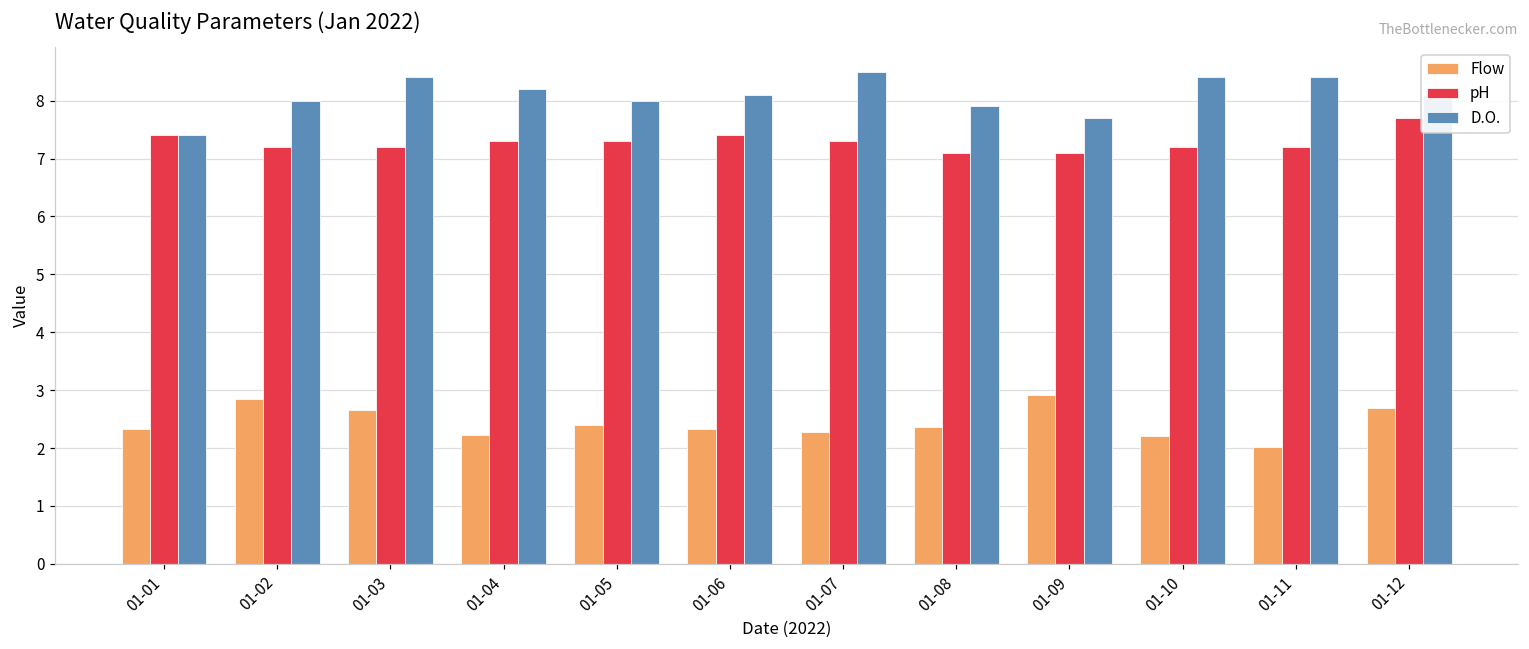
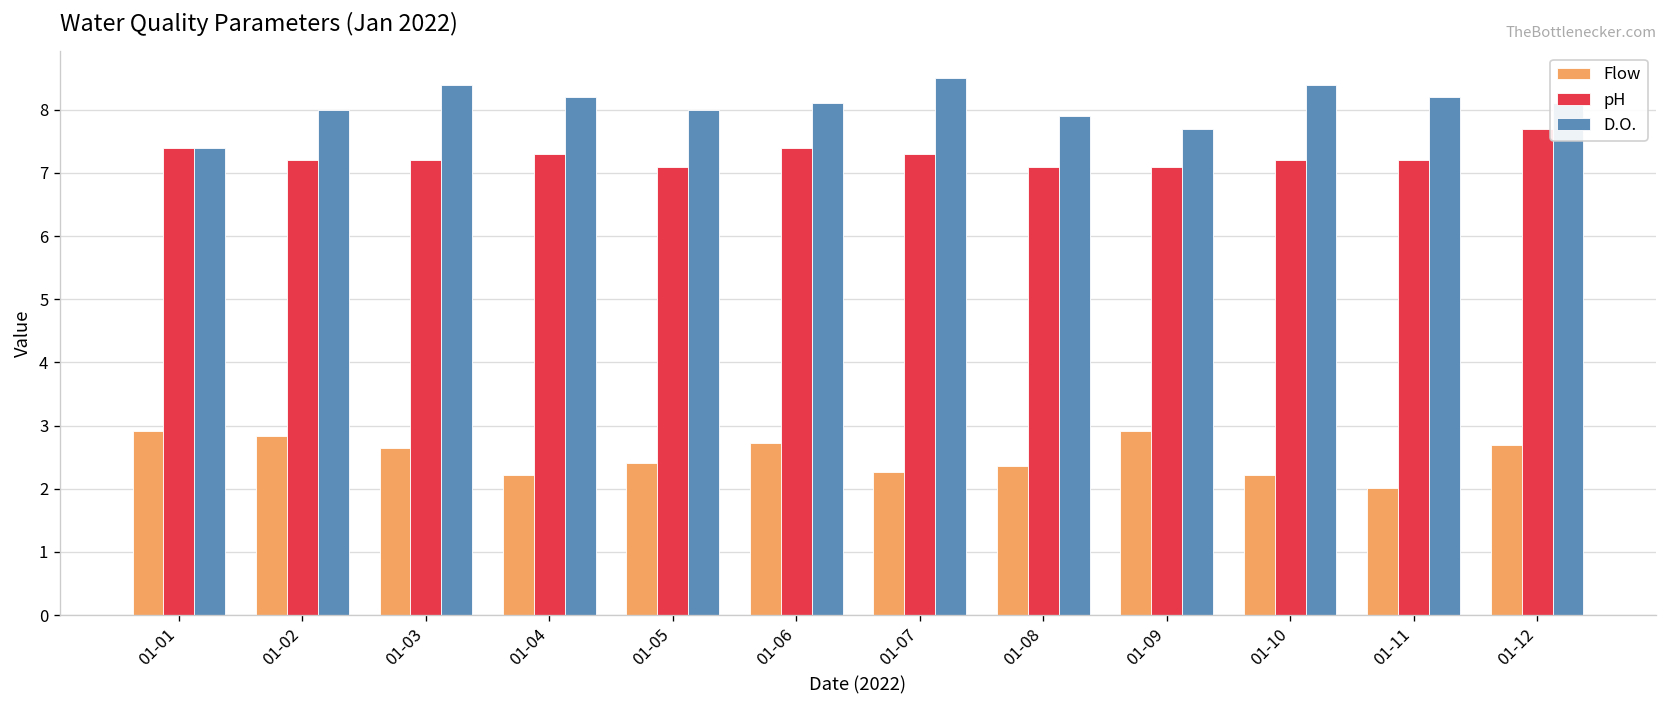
  {
    "Flow": {
-     "01-01": 2.3,
+     "01-01": 2.9,
      "01-02": 2.8,
      "01-03": 2.7,
      "01-04": 2.2,
      "01-05": 2.4,
-     "01-06": 2.3,
+     "01-06": 2.7,
      "01-07": 2.3,
      "01-08": 2.4,
      "01-09": 2.9,
      "01-10": 2.2,
      "01-11": 2.0,
      "01-12": 2.7
    },
    "pH": {
      "01-01": 7.4,
      "01-02": 7.2,
      "01-03": 7.2,
      "01-04": 7.3,
-     "01-05": 7.3,
+     "01-05": 7.1,
      "01-06": 7.4,
      "01-07": 7.3,
      "01-08": 7.1,
      "01-09": 7.1,
      "01-10": 7.2,
      "01-11": 7.2,
      "01-12": 7.7
    },
    "D.O.": {
      "01-01": 7.4,
      "01-02": 8.0,
      "01-03": 8.4,
      "01-04": 8.2,
      "01-05": 8.0,
      "01-06": 8.1,
      "01-07": 8.5,
      "01-08": 7.9,
      "01-09": 7.7,
      "01-10": 8.4,
-     "01-11": 8.4
+     "01-11": 8.2
    }
  }
